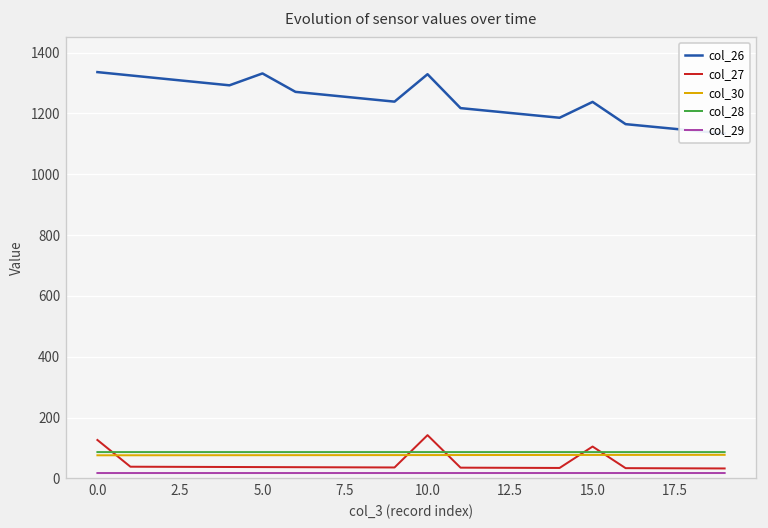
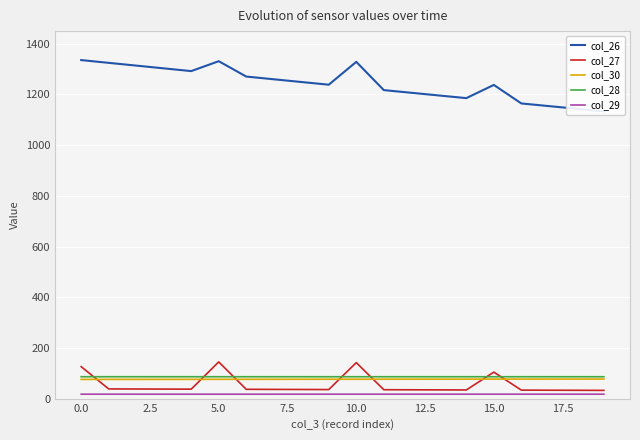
  {
    "col_26": {
      "0.0": 1340,
      "5.0": 1330,
      "10.0": 1330,
      "15.0": 1240
    },
    "col_27": {
      "0.0": 130,
-     "5.0": 40,
+     "5.0": 140,
      "10.0": 140,
      "15.0": 100
    },
    "col_30": {
      "0.0": 80,
      "5.0": 80
    },
    "col_28": {
      "0.0": 90,
      "5.0": 90
    },
    "col_29": {
      "0.0": 20,
      "5.0": 20,
      "10.0": 20,
      "15.0": 20
    }
  }
